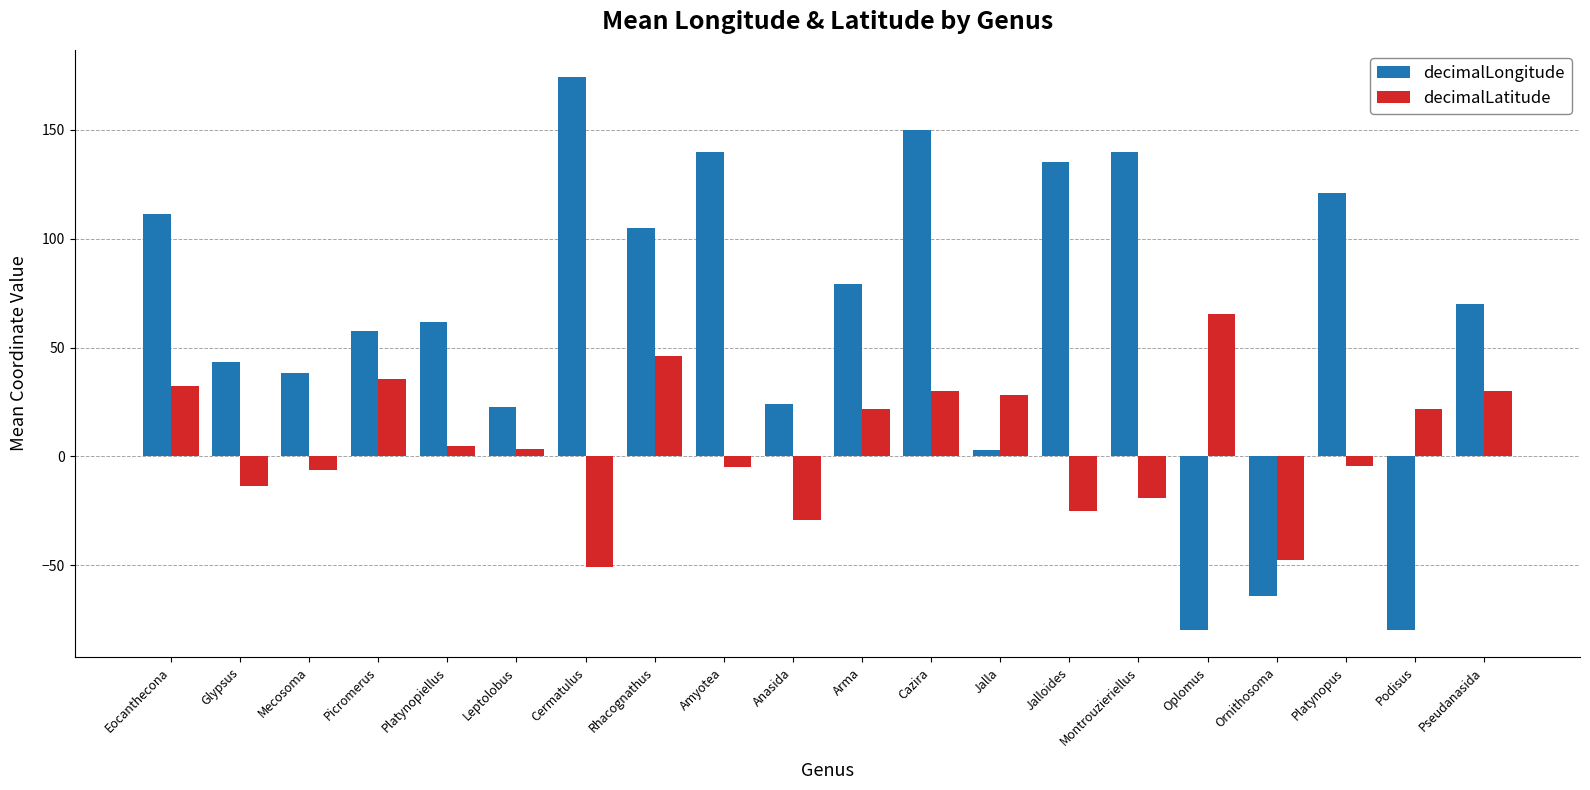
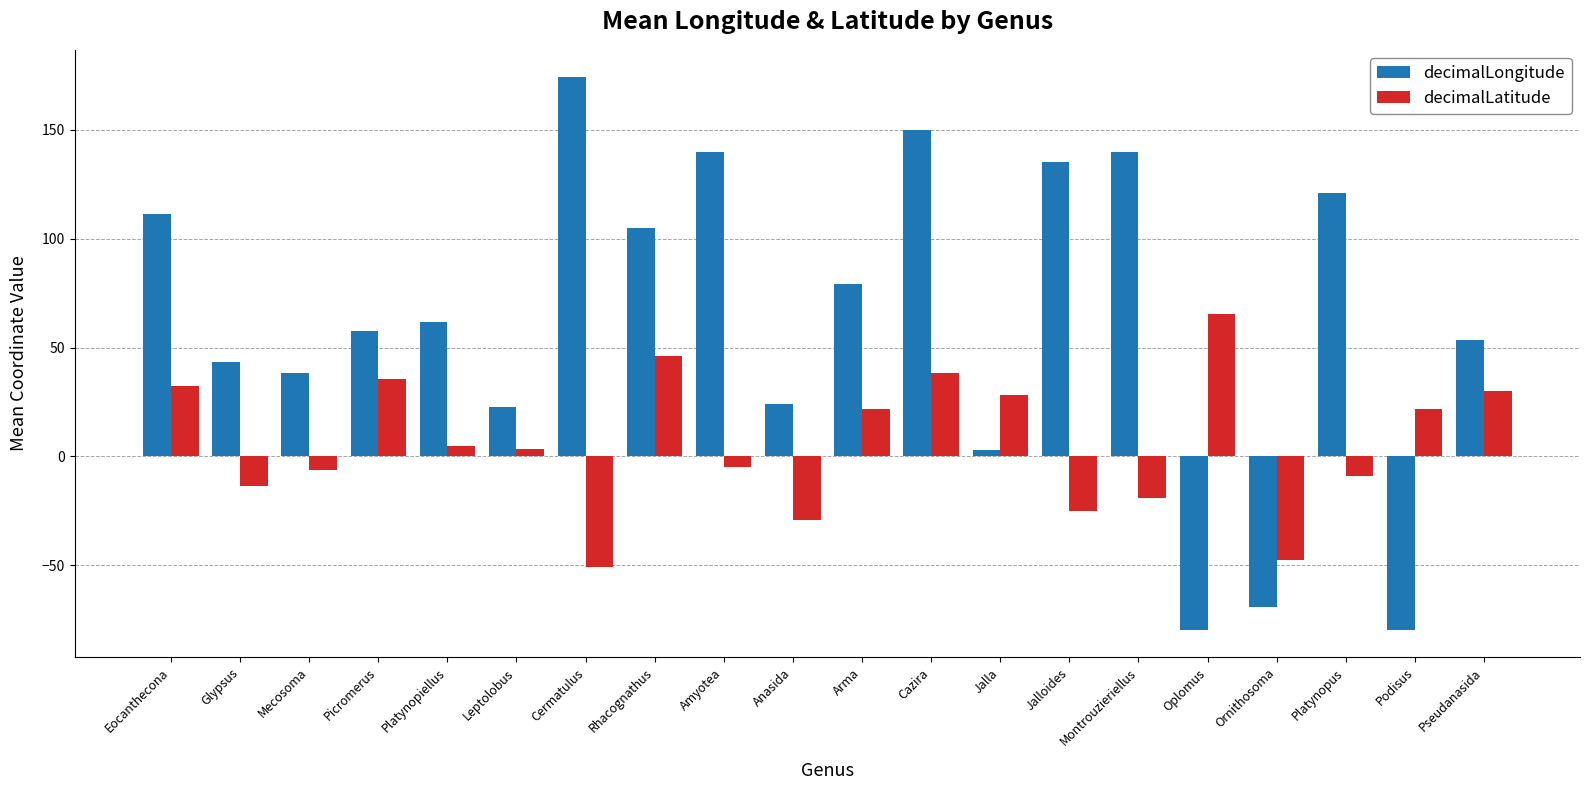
  {
    "decimalLongitude": {
      "Eocanthecona": 111,
      "Glypsus": 44,
      "Mecosoma": 38,
      "Picromerus": 58,
      "Platynopiellus": 62,
      "Leptolobus": 23,
      "Cermatulus": 174,
      "Rhacognathus": 105,
      "Amyotea": 140,
      "Anasida": 24,
      "Arma": 79,
      "Cazira": 150,
      "Jalla": 3,
      "Jalloides": 135,
      "Montrouzieriellus": 140,
      "Oplomus": -80,
-     "Ornithosoma": -64,
+     "Ornithosoma": -69,
      "Platynopus": 121,
      "Podisus": -80,
-     "Pseudanasida": 70
+     "Pseudanasida": 53
    },
    "decimalLatitude": {
      "Eocanthecona": 32,
      "Glypsus": -14,
      "Mecosoma": -6,
      "Picromerus": 35,
      "Platynopiellus": 5,
      "Leptolobus": 4,
      "Cermatulus": -51,
      "Rhacognathus": 46,
      "Amyotea": -5,
      "Anasida": -29,
      "Arma": 22,
-     "Cazira": 30,
+     "Cazira": 39,
      "Jalla": 28,
      "Jalloides": -25,
      "Montrouzieriellus": -19,
      "Oplomus": 66,
      "Ornithosoma": -48,
-     "Platynopus": -4,
+     "Platynopus": -9,
      "Podisus": 22,
      "Pseudanasida": 30
    }
  }
